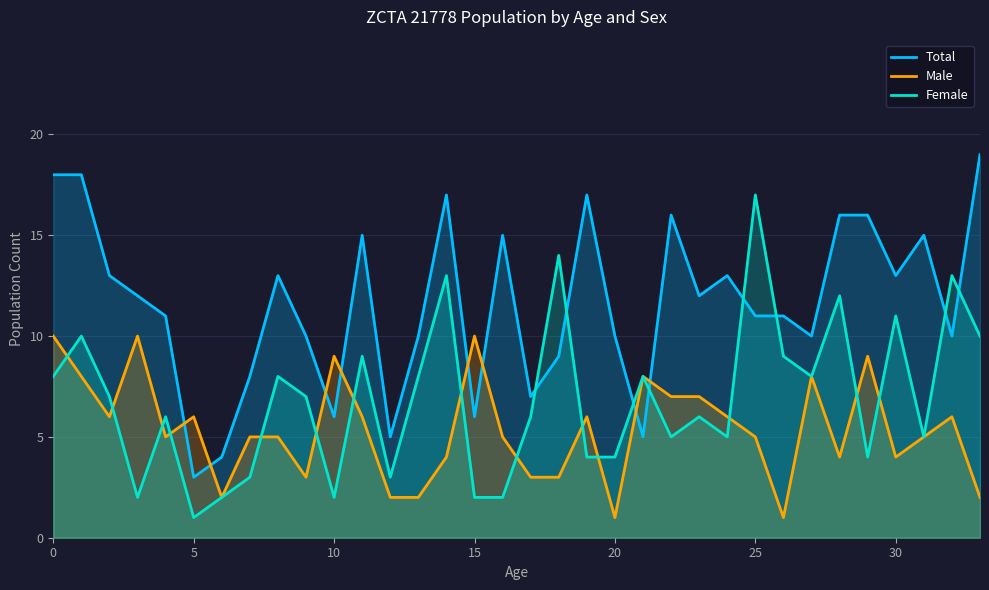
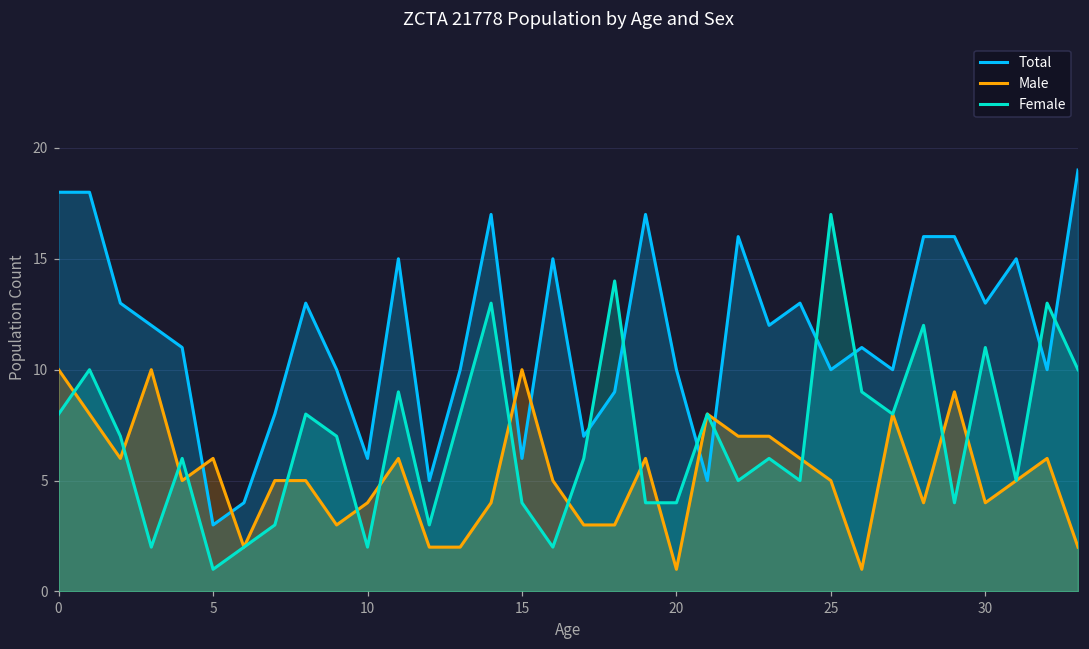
  {
    "Total": {
      "0": 18,
      "5": 3,
      "10": 6,
      "15": 6,
      "20": 10,
-     "25": 11,
+     "25": 10,
      "30": 13
    },
    "Male": {
      "0": 10,
      "5": 6,
-     "10": 9,
+     "10": 4,
      "15": 10,
      "20": 1,
      "25": 5,
      "30": 4
    },
    "Female": {
      "0": 8,
      "5": 1,
      "10": 2,
-     "15": 2,
+     "15": 4,
      "20": 4,
      "25": 17,
      "30": 11
    }
  }
